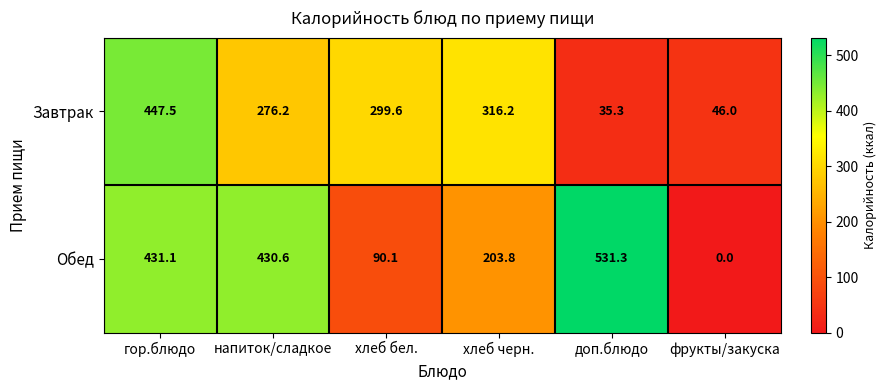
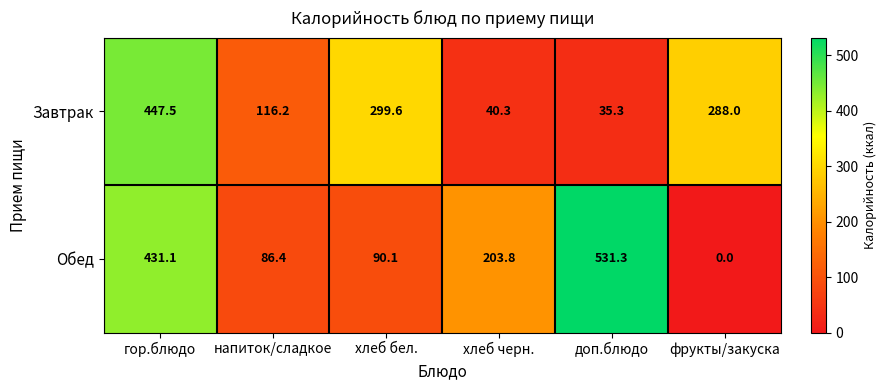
  {
    "Завтрак": {
      "гор.блюдо": 447.5,
-     "напиток/сладкое": 276.2,
+     "напиток/сладкое": 116.2,
      "хлеб бел.": 299.6,
-     "хлеб черн.": 316.2,
+     "хлеб черн.": 40.3,
      "доп.блюдо": 35.3,
-     "фрукты/закуска": 46.0
+     "фрукты/закуска": 288.0
    },
    "Обед": {
      "гор.блюдо": 431.1,
-     "напиток/сладкое": 430.6,
+     "напиток/сладкое": 86.4,
      "хлеб бел.": 90.1,
      "хлеб черн.": 203.8,
      "доп.блюдо": 531.3,
      "фрукты/закуска": 0.0
    }
  }
